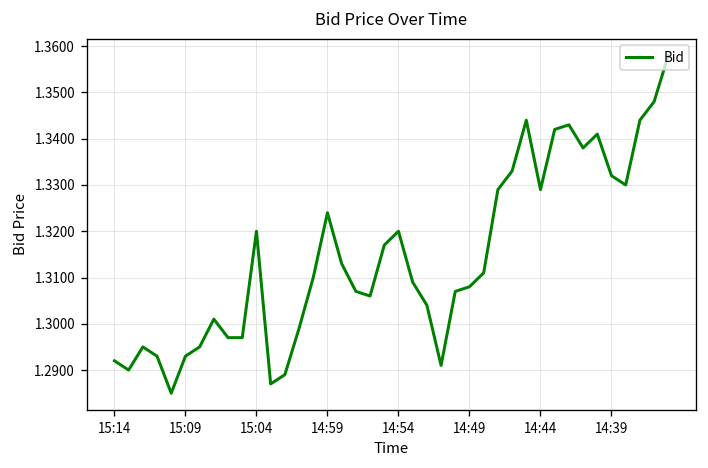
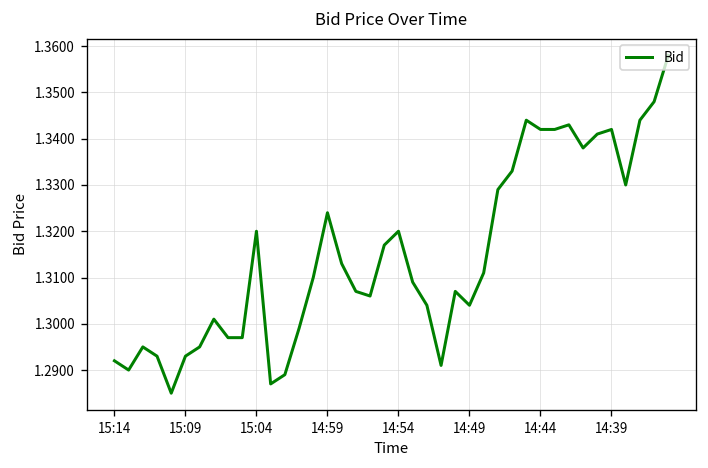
  {
    "15:14": 1.292,
    "15:09": 1.293,
    "15:04": 1.320,
    "14:59": 1.324,
    "14:54": 1.320,
-   "14:49": 1.308,
-   "14:44": 1.329,
-   "14:39": 1.332
+   "14:49": 1.304,
+   "14:44": 1.342,
+   "14:39": 1.342
  }
